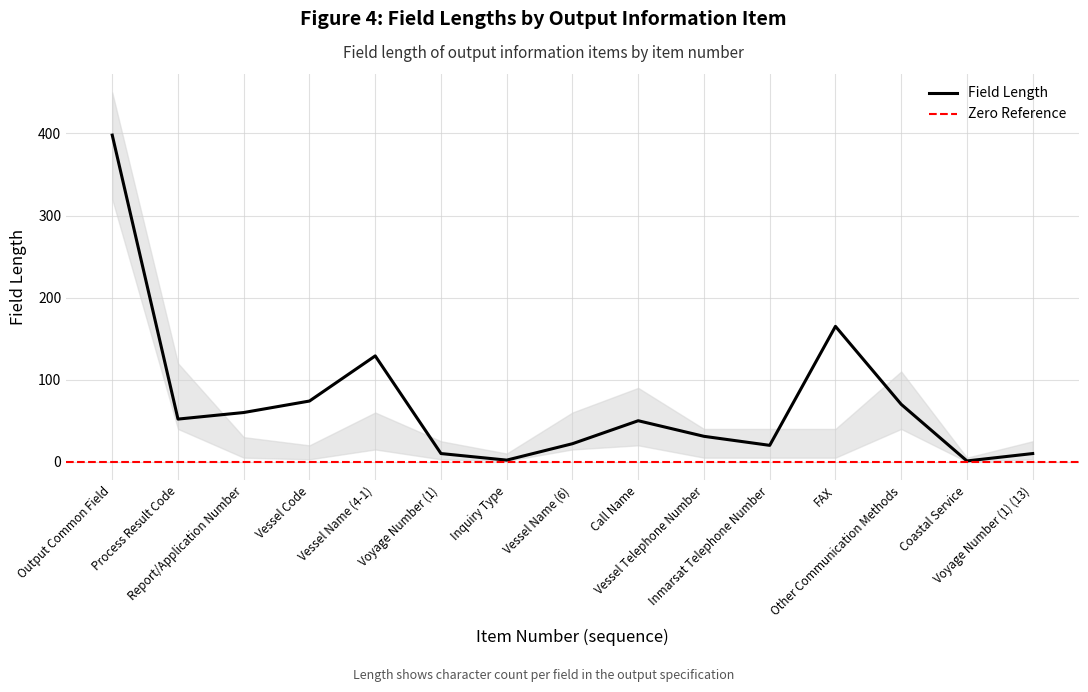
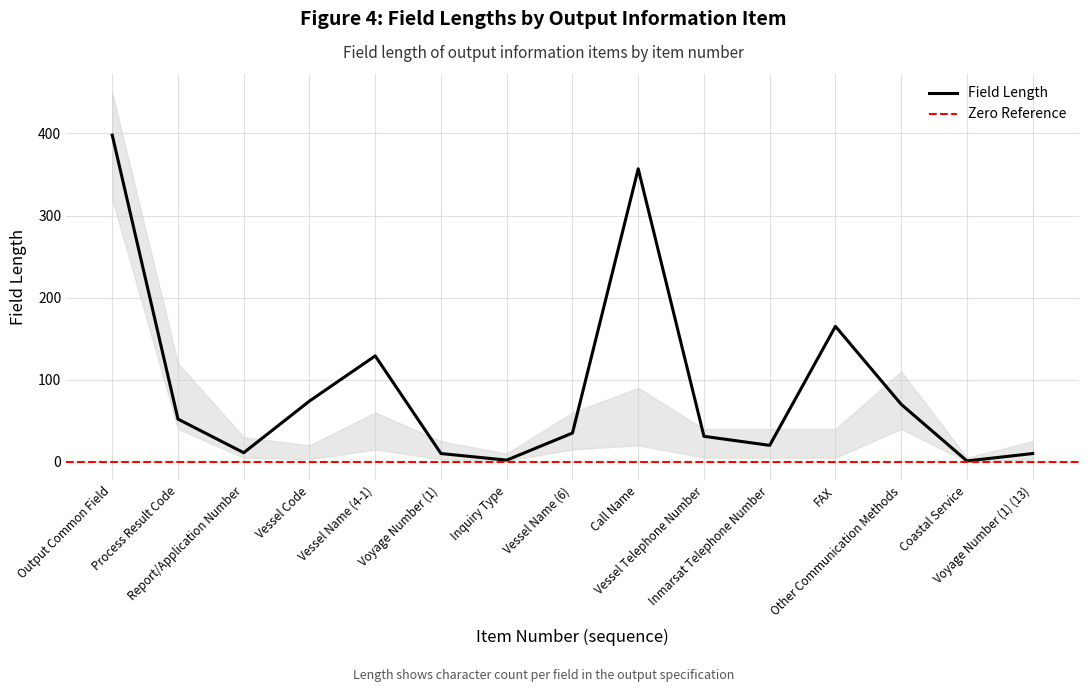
  {
    "Field Length": {
      "Output Common Field": 400,
      "Process Result Code": 50,
-     "Report/Application Number": 60,
+     "Report/Application Number": 10,
      "Vessel Code": 70,
      "Vessel Name (4-1)": 130,
      "Voyage Number (1)": 10,
      "Inquiry Type": 0,
-     "Vessel Name (6)": 20,
-     "Call Name": 50,
+     "Vessel Name (6)": 40,
+     "Call Name": 360,
      "Vessel Telephone Number": 30,
      "Inmarsat Telephone Number": 20,
      "FAX": 170,
      "Other Communication Methods": 70,
      "Coastal Service": 0,
      "Voyage Number (1) (13)": 10
    }
  }
